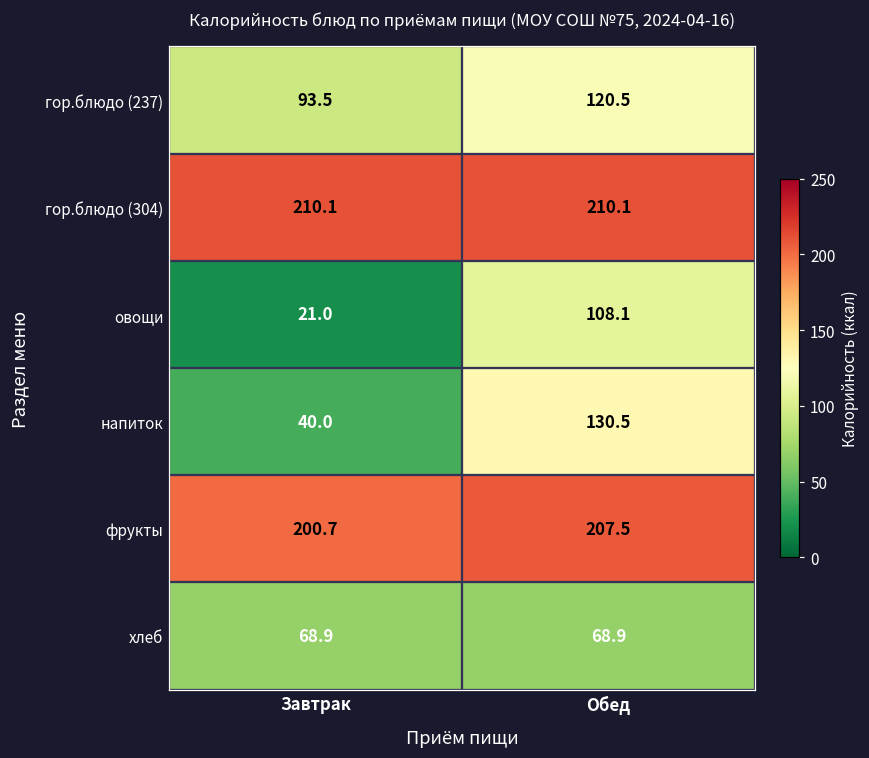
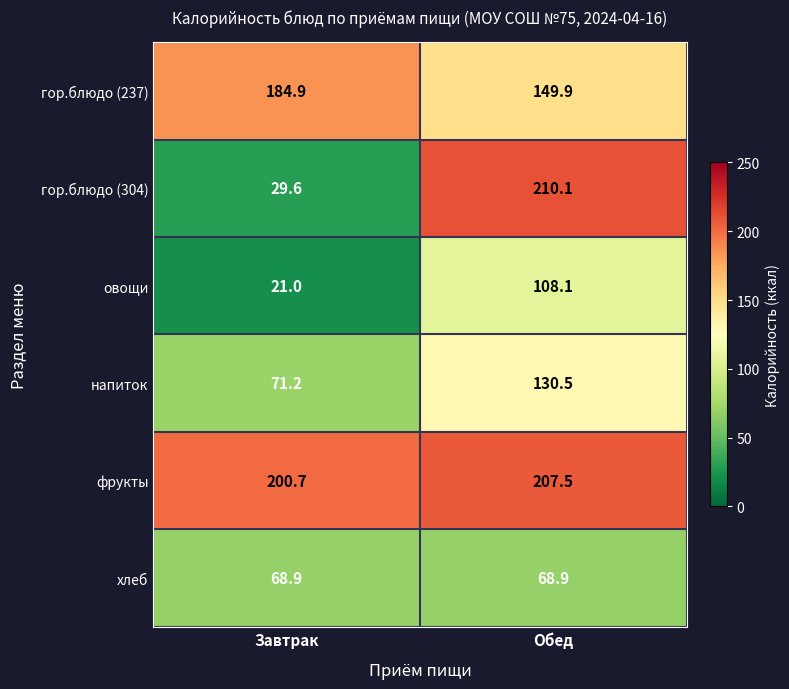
  {
    "гор.блюдо (237)": {
-     "Завтрак": 93.5,
-     "Обед": 120.5
+     "Завтрак": 184.9,
+     "Обед": 149.9
    },
    "гор.блюдо (304)": {
-     "Завтрак": 210.1,
+     "Завтрак": 29.6,
      "Обед": 210.1
    },
    "овощи": {
      "Завтрак": 21.0,
      "Обед": 108.1
    },
    "напиток": {
-     "Завтрак": 40.0,
+     "Завтрак": 71.2,
      "Обед": 130.5
    },
    "фрукты": {
      "Завтрак": 200.7,
      "Обед": 207.5
    },
    "хлеб": {
      "Завтрак": 68.9,
      "Обед": 68.9
    }
  }
